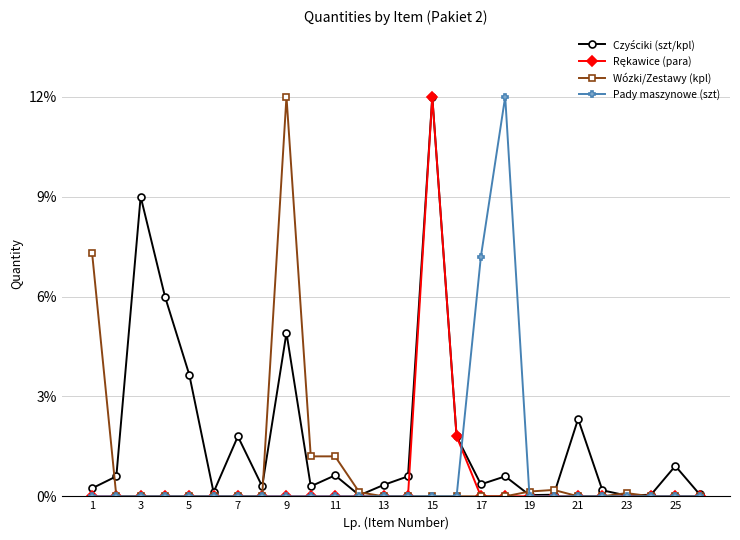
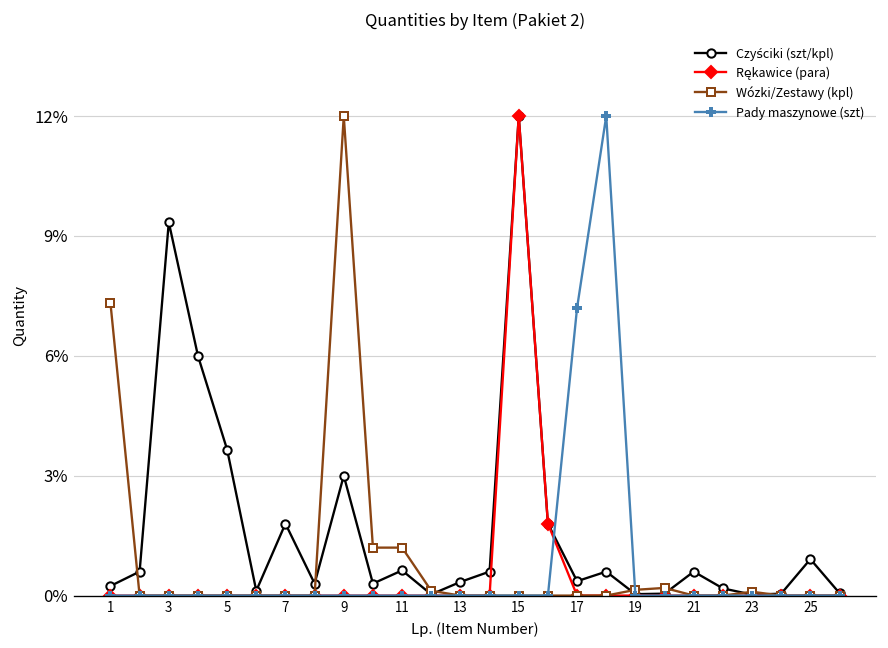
  {
    "Czyściki (szt/kpl)": {
      "1": "0.2%",
-     "3": "9.0%",
+     "3": "9.3%",
      "5": "3.7%",
      "7": "1.8%",
-     "9": "4.9%",
+     "9": "3.0%",
      "11": "0.6%",
      "13": "0.3%",
      "17": "0.4%",
-     "21": "2.3%",
+     "21": "0.6%",
      "25": "0.9%"
    },
    "Wózki/Zestawy (kpl)": {
      "1": "7.3%",
      "9": "12.0%",
      "11": "1.2%",
      "19": "0.1%"
    },
    "Pady maszynowe (szt)": {
      "17": "7.2%"
    }
  }
